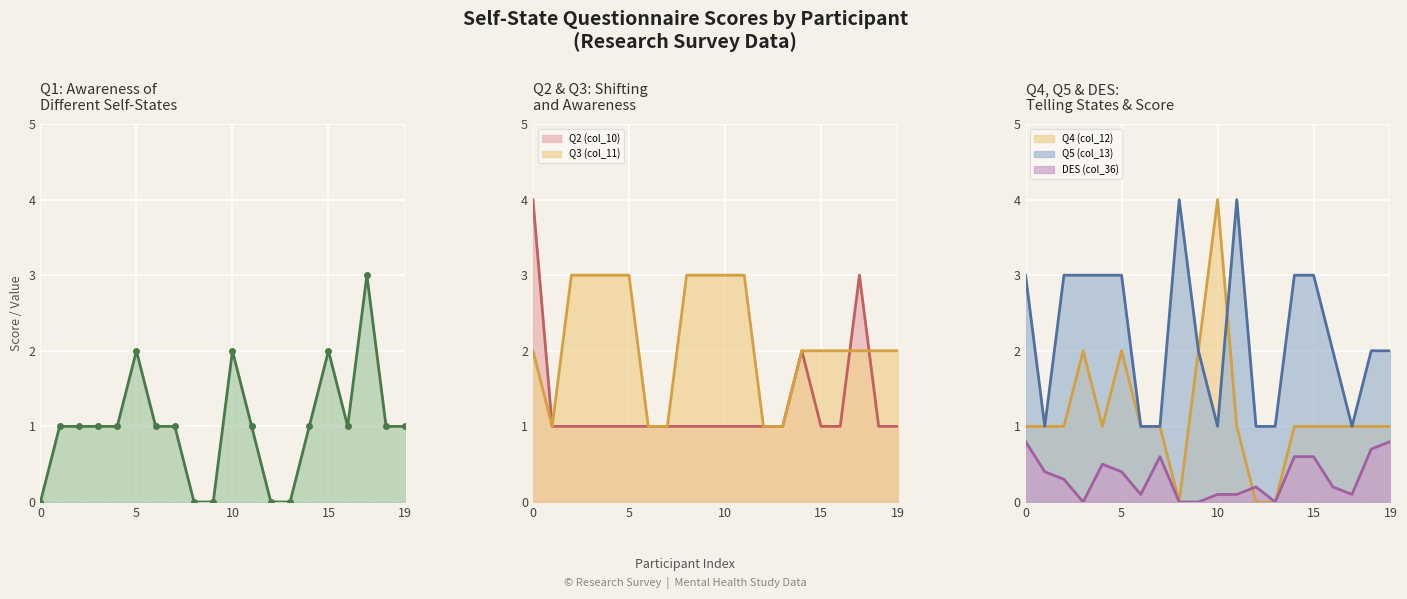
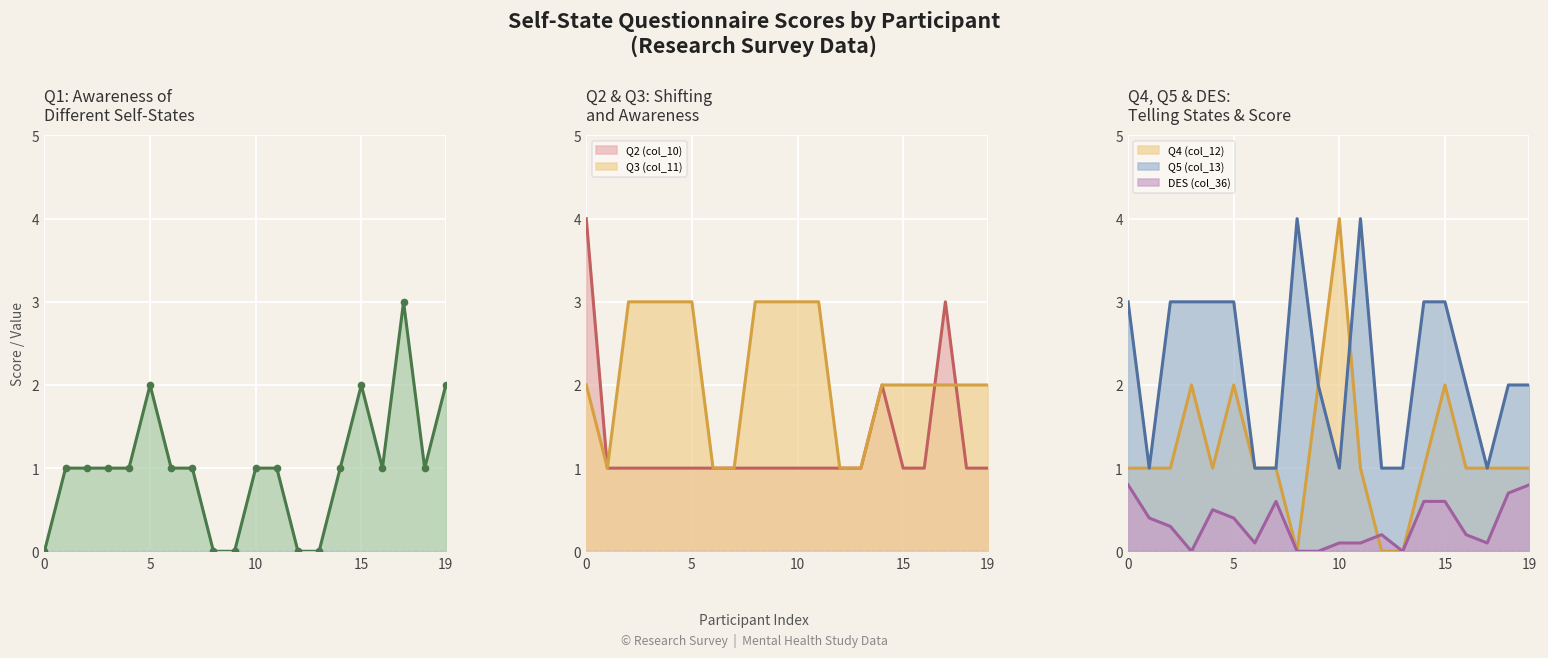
  {
    "Q1: Awareness of Different Self-States": {
      "0": 0,
      "5": 2,
-     "10": 2,
+     "10": 1,
      "15": 2,
-     "19": 1
+     "19": 2
    },
    "Q4, Q5 & DES: Telling States & Score": {
      "Q4 (col_12)": {
        "0": 1,
        "5": 2,
        "10": 4,
-       "15": 1,
+       "15": 2,
        "19": 1
      }
    }
  }
